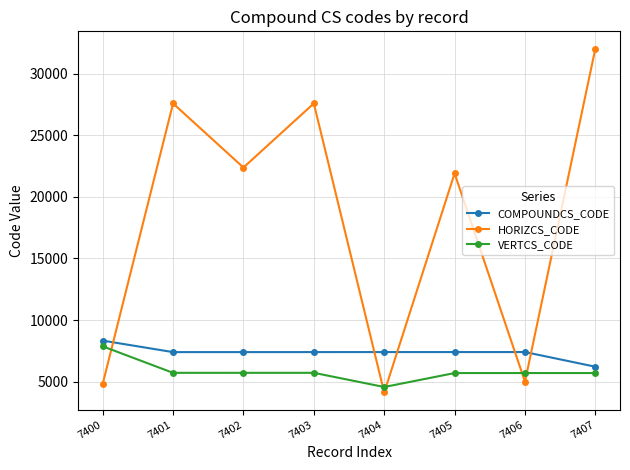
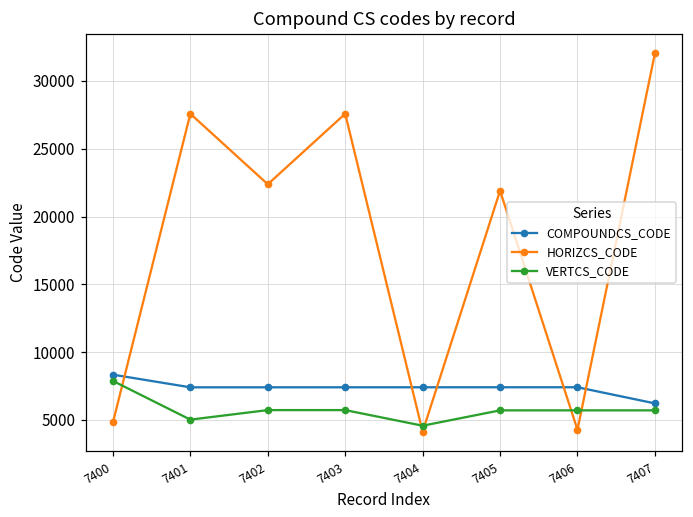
  {
    "COMPOUNDCS_CODE": {
      "7400": 8300,
      "7401": 7400,
      "7402": 7400,
      "7403": 7400,
      "7404": 7400,
      "7405": 7400,
      "7406": 7400,
      "7407": 6200
    },
    "HORIZCS_CODE": {
      "7400": 4800,
      "7401": 27600,
      "7402": 22400,
      "7403": 27600,
      "7404": 4100,
      "7405": 21900,
-     "7406": 5000,
+     "7406": 4300,
      "7407": 32000
    },
    "VERTCS_CODE": {
      "7400": 7900,
-     "7401": 5700,
+     "7401": 5000,
      "7402": 5700,
      "7403": 5700,
      "7404": 4600,
      "7405": 5700,
      "7406": 5700,
      "7407": 5700
    }
  }
